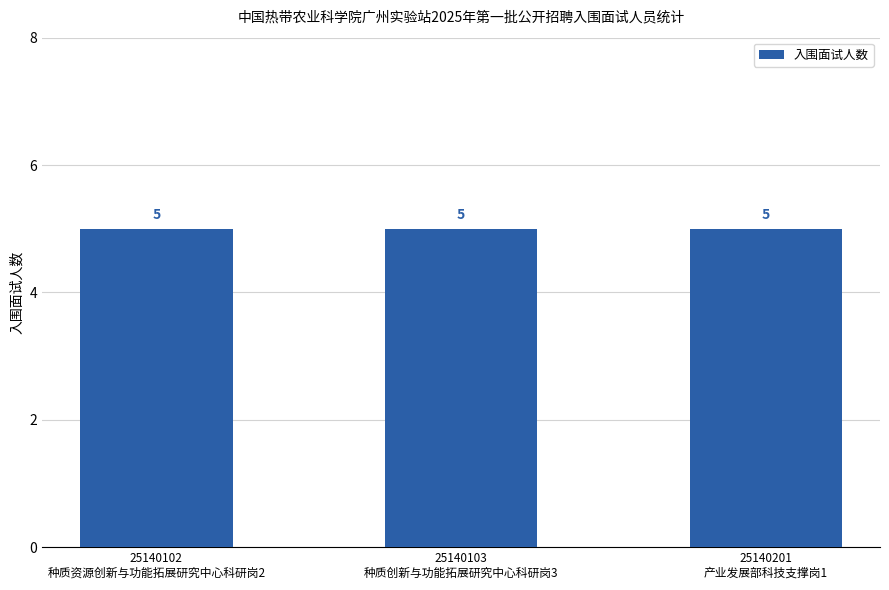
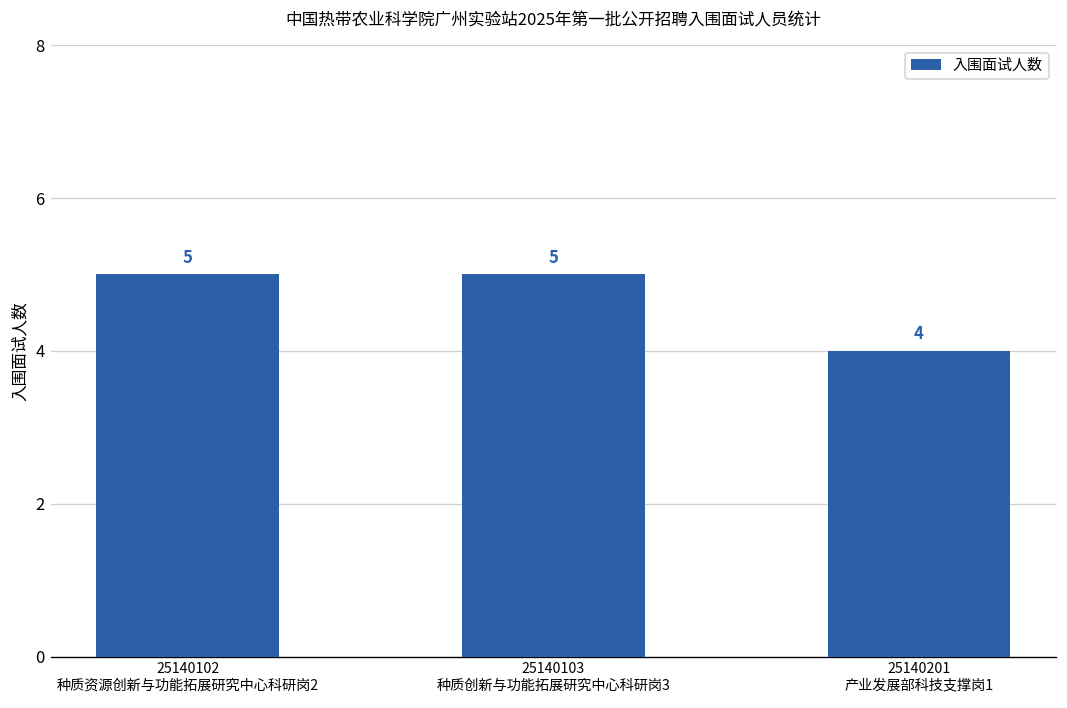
  {
    "25140102 种质资源创新与功能拓展研究中心科研岗2": 5,
    "25140103 种质创新与功能拓展研究中心科研岗3": 5,
-   "25140201 产业发展部科技支撑岗1": 5
+   "25140201 产业发展部科技支撑岗1": 4
  }
